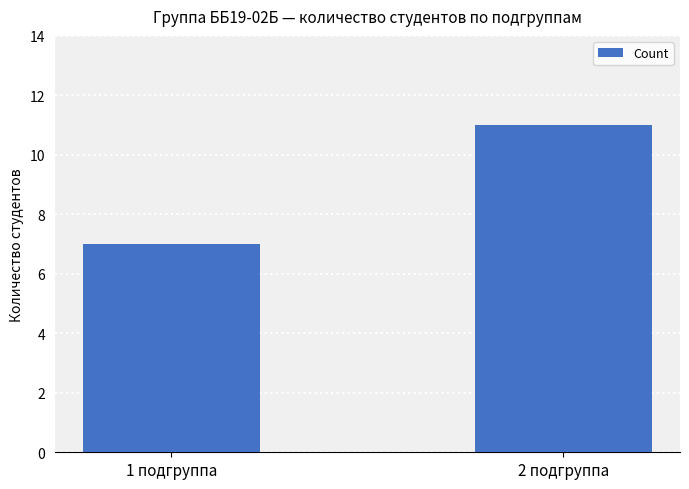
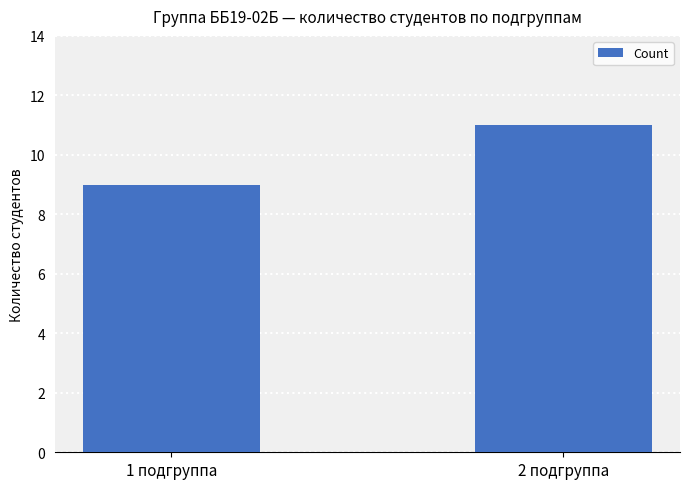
  {
-   "1 подгруппа": 7,
+   "1 подгруппа": 9,
    "2 подгруппа": 11
  }
